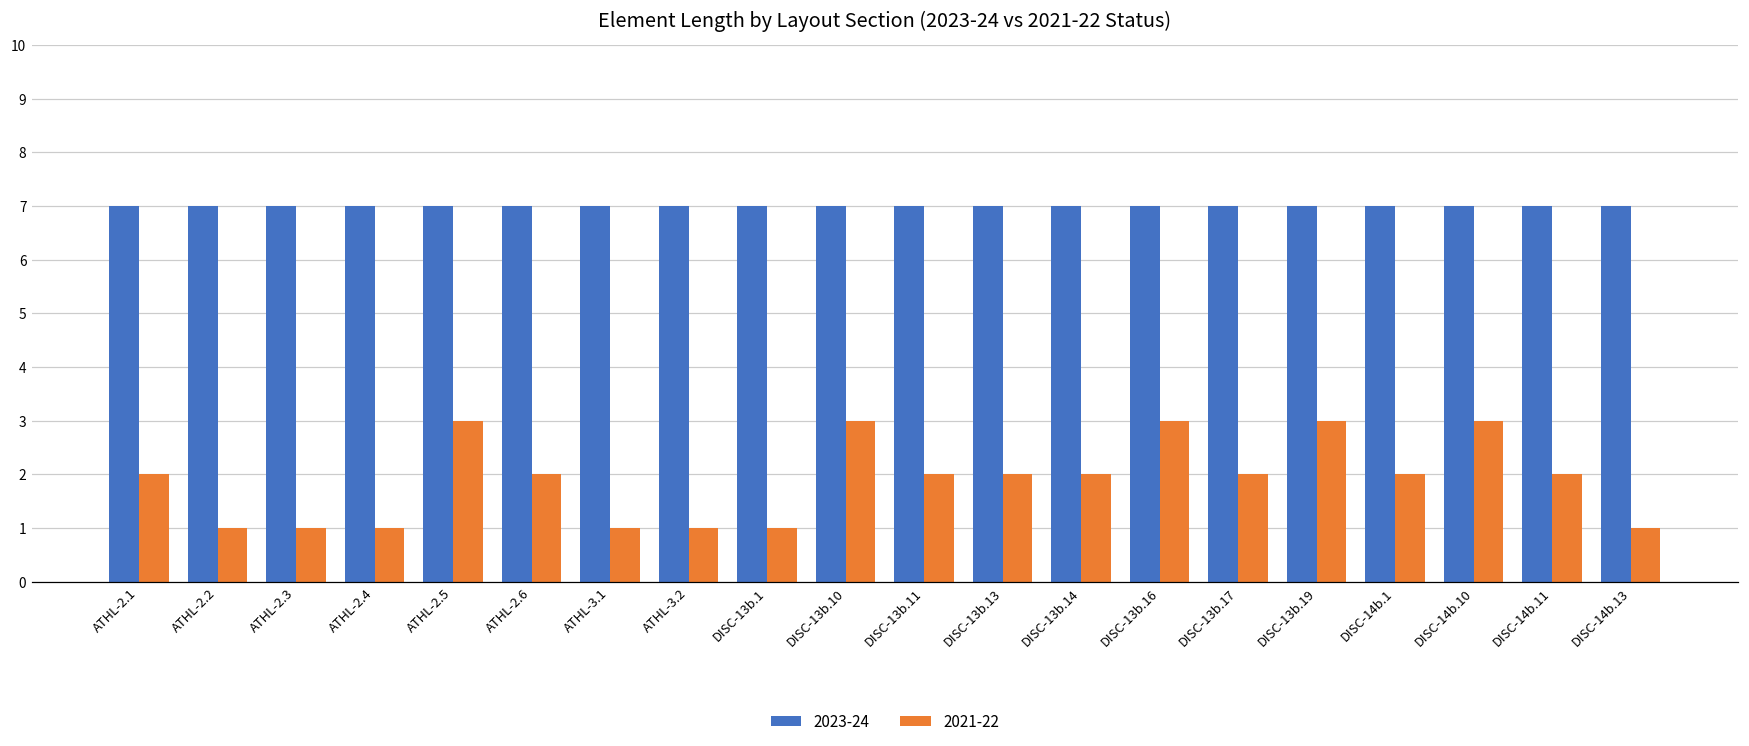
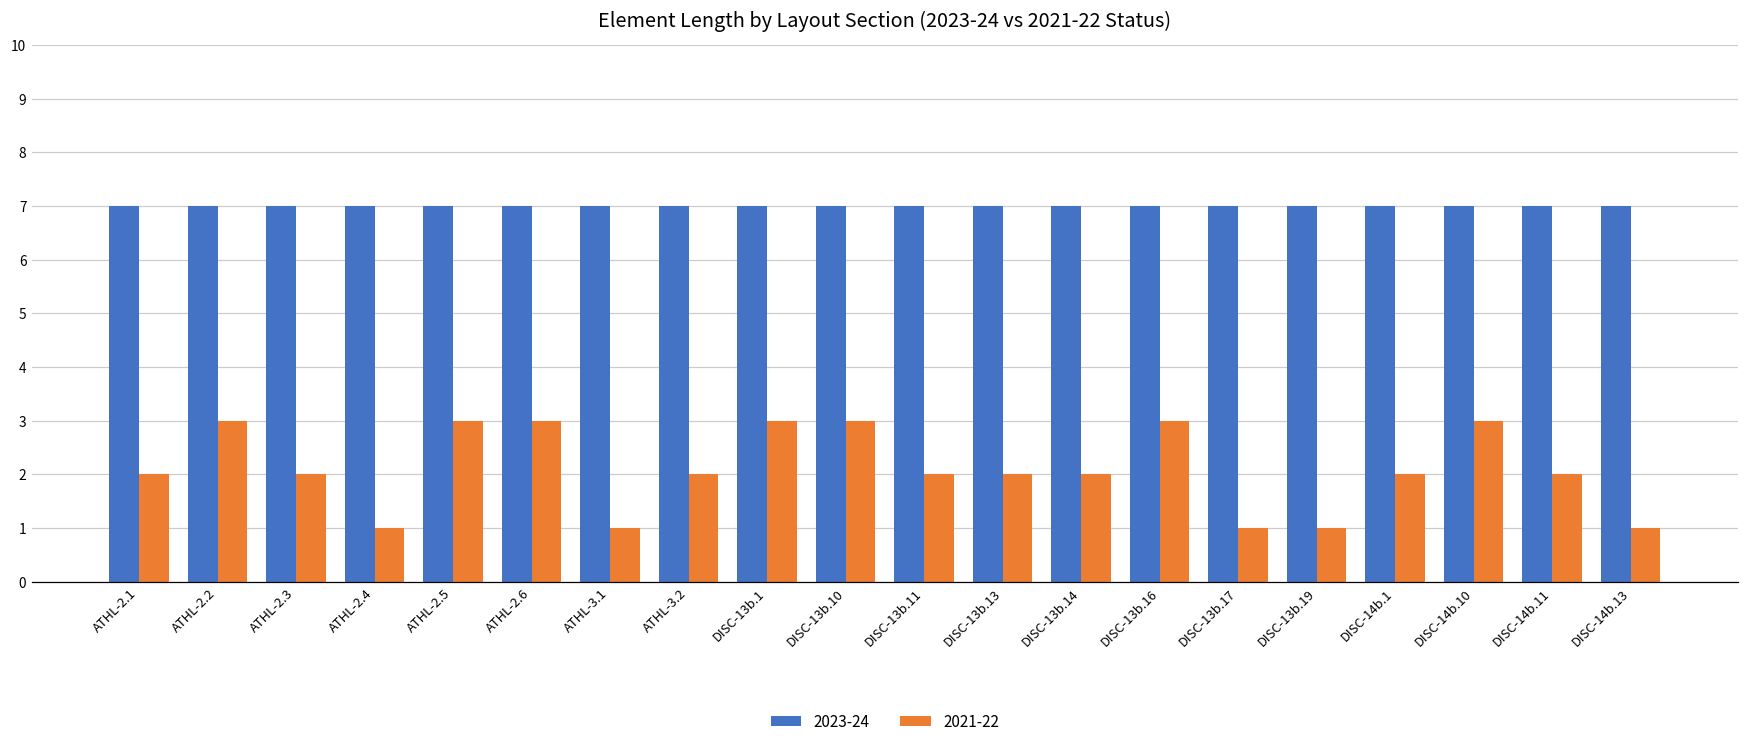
  {
    "2023-24": {
      "ATHL-2.1": 7,
      "ATHL-2.2": 7,
      "ATHL-2.3": 7,
      "ATHL-2.4": 7,
      "ATHL-2.5": 7,
      "ATHL-2.6": 7,
      "ATHL-3.1": 7,
      "ATHL-3.2": 7,
      "DISC-13b.1": 7,
      "DISC-13b.10": 7,
      "DISC-13b.11": 7,
      "DISC-13b.13": 7,
      "DISC-13b.14": 7,
      "DISC-13b.16": 7,
      "DISC-13b.17": 7,
      "DISC-13b.19": 7,
      "DISC-14b.1": 7,
      "DISC-14b.10": 7,
      "DISC-14b.11": 7,
      "DISC-14b.13": 7
    },
    "2021-22": {
      "ATHL-2.1": 2,
-     "ATHL-2.2": 1,
-     "ATHL-2.3": 1,
+     "ATHL-2.2": 3,
+     "ATHL-2.3": 2,
      "ATHL-2.4": 1,
      "ATHL-2.5": 3,
-     "ATHL-2.6": 2,
+     "ATHL-2.6": 3,
      "ATHL-3.1": 1,
-     "ATHL-3.2": 1,
-     "DISC-13b.1": 1,
+     "ATHL-3.2": 2,
+     "DISC-13b.1": 3,
      "DISC-13b.10": 3,
      "DISC-13b.11": 2,
      "DISC-13b.13": 2,
      "DISC-13b.14": 2,
      "DISC-13b.16": 3,
-     "DISC-13b.17": 2,
-     "DISC-13b.19": 3,
+     "DISC-13b.17": 1,
+     "DISC-13b.19": 1,
      "DISC-14b.1": 2,
      "DISC-14b.10": 3,
      "DISC-14b.11": 2,
      "DISC-14b.13": 1
    }
  }
